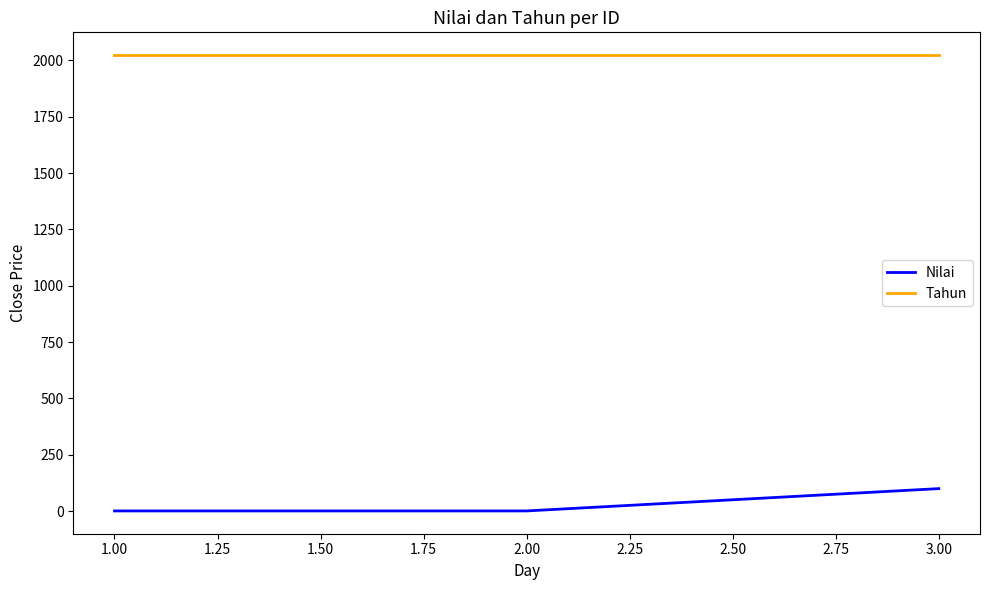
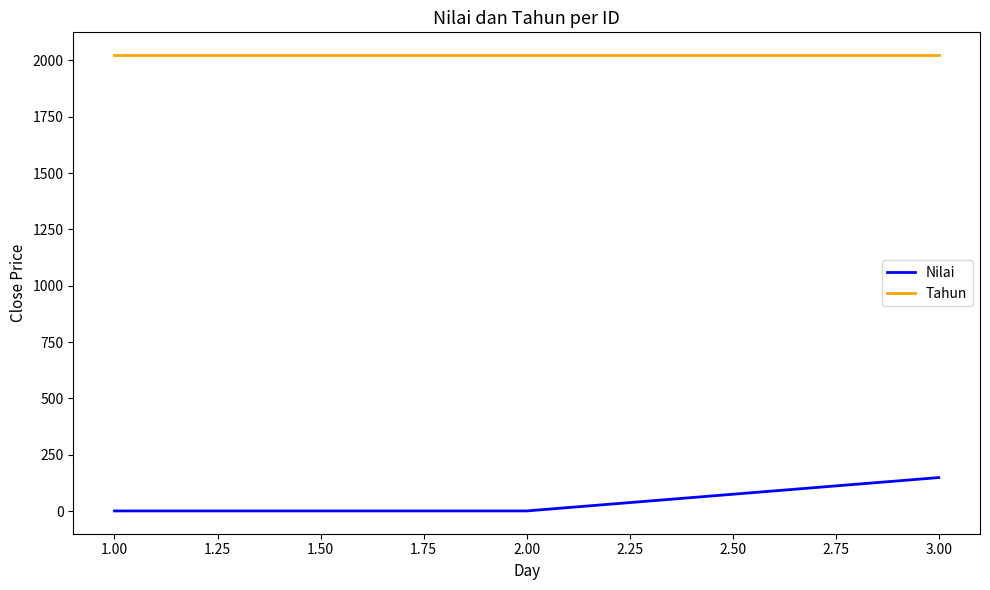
  {
    "Nilai": {
      "1.00": 0,
      "2.00": 0,
-     "3.00": 100
+     "3.00": 150
    },
    "Tahun": {
      "1.00": 2020,
      "2.00": 2020,
      "3.00": 2020
    }
  }
